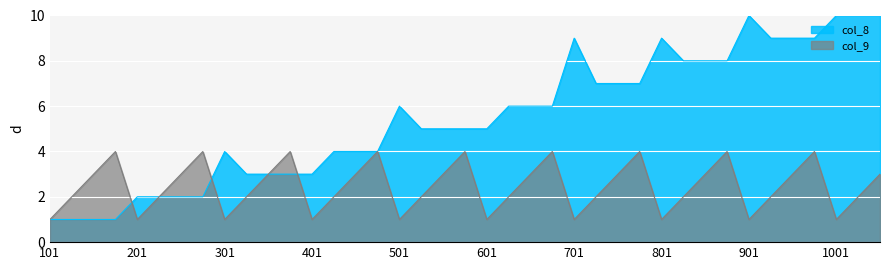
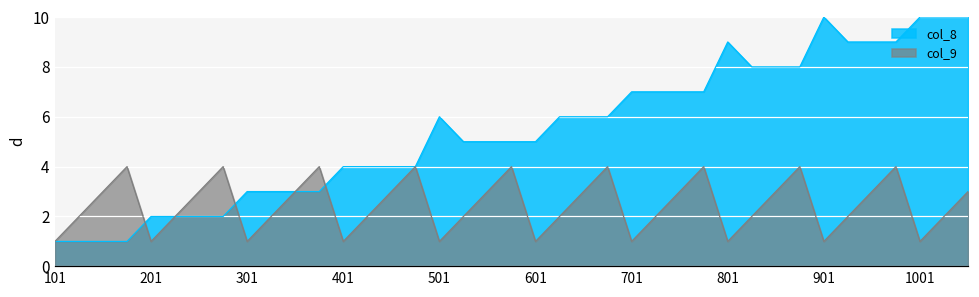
  {
    "col_8": {
      "201": 2,
-     "301": 4,
-     "401": 3,
+     "301": 3,
+     "401": 4,
      "501": 6,
      "601": 5,
-     "701": 9,
+     "701": 7,
      "801": 9,
      "901": 10,
      "1001": 10
    },
    "col_9": {
      "201": 1,
      "301": 1,
      "401": 1,
      "501": 1,
      "601": 1,
      "701": 1,
      "801": 1,
      "901": 1,
      "1001": 1
    }
  }
